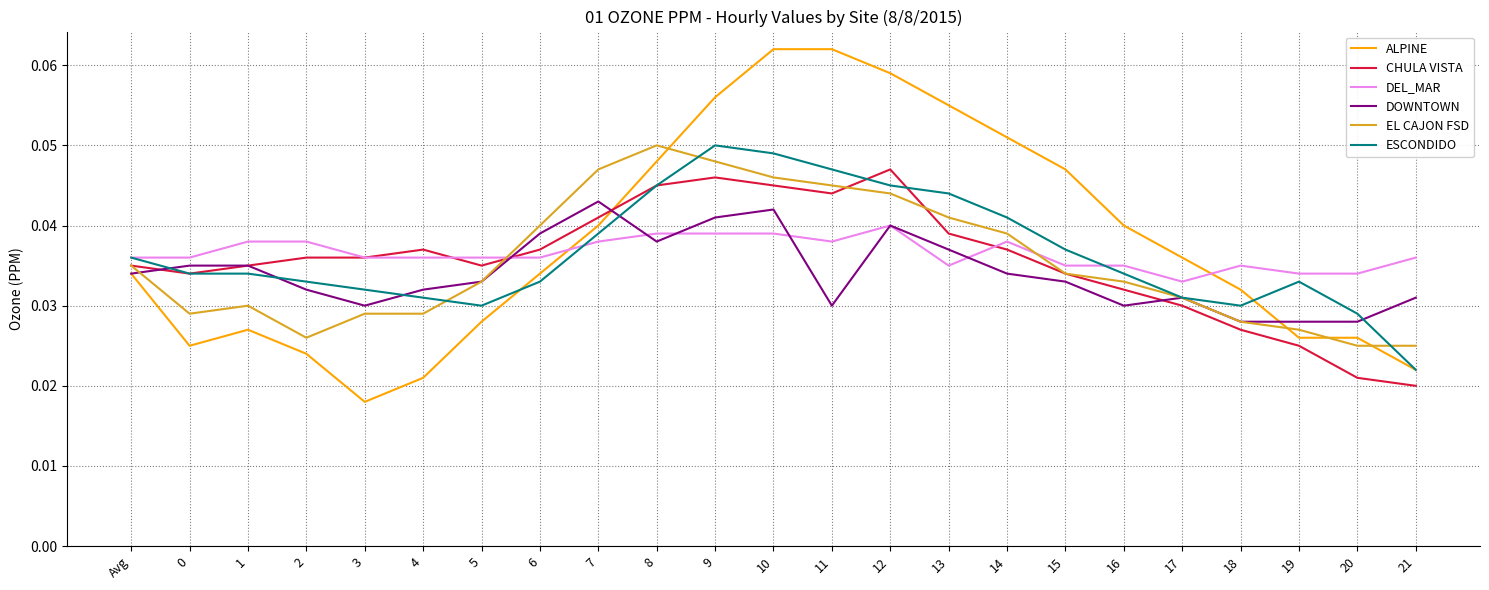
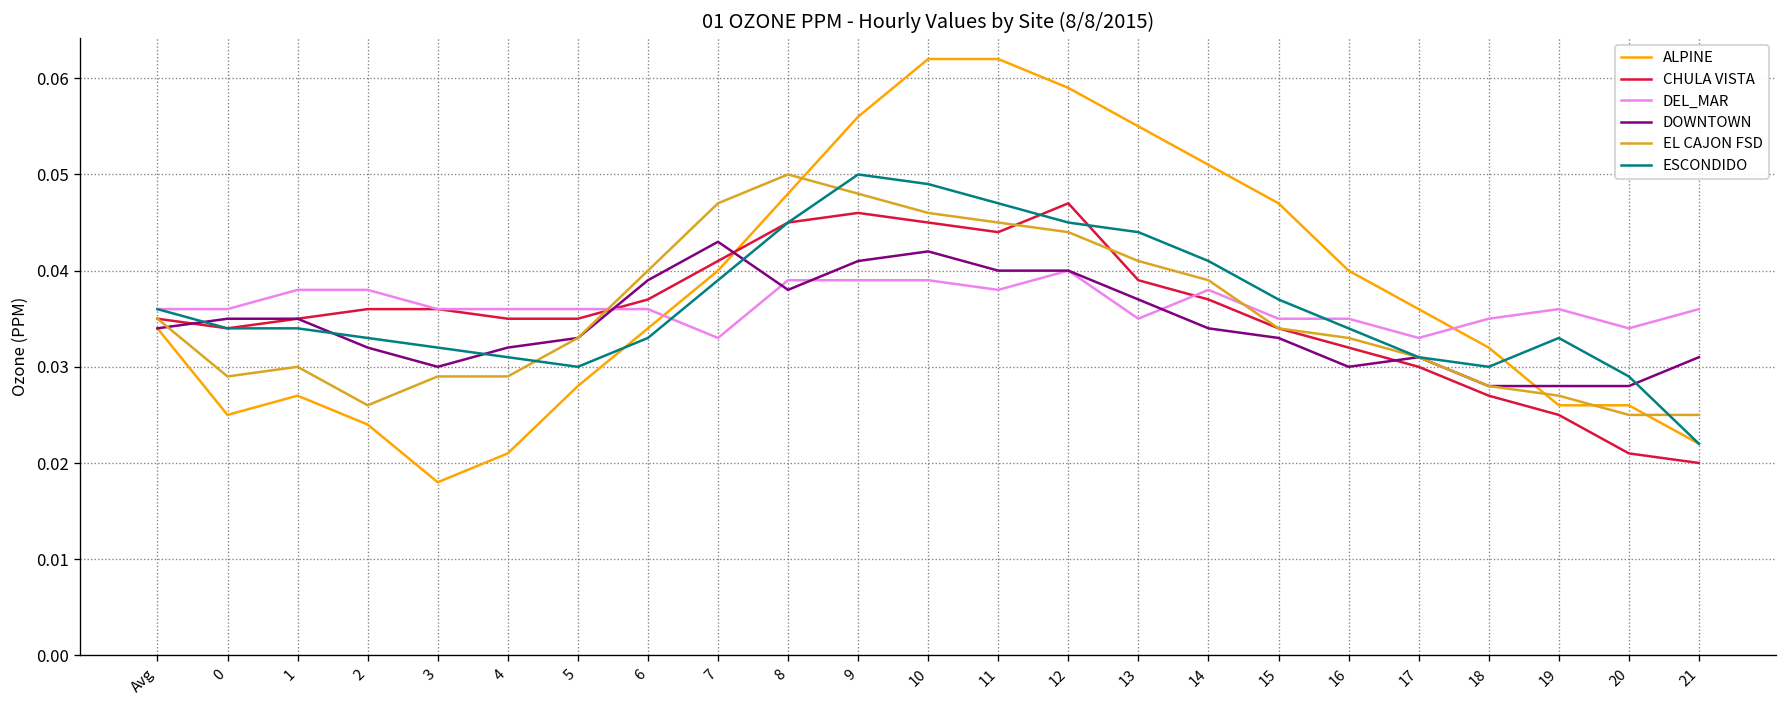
  {
    "CHULA VISTA": {
      "2": 0.036,
-     "4": 0.037,
+     "4": 0.035,
      "5": 0.035,
      "6": 0.037,
      "7": 0.041,
      "9": 0.046,
      "10": 0.045,
      "11": 0.044,
      "12": 0.047,
      "13": 0.039,
      "14": 0.037,
      "16": 0.032,
      "17": 0.030,
      "18": 0.027,
      "19": 0.025,
      "20": 0.021,
      "21": 0.020
    },
    "DEL_MAR": {
      "0": 0.036,
      "1": 0.038,
      "2": 0.038,
      "4": 0.036,
      "5": 0.036,
      "6": 0.036,
-     "7": 0.038,
+     "7": 0.033,
      "8": 0.039,
      "9": 0.039,
      "10": 0.039,
      "11": 0.038,
      "13": 0.035,
      "14": 0.038,
      "15": 0.035,
      "16": 0.035,
      "17": 0.033,
      "18": 0.035,
-     "19": 0.034,
+     "19": 0.036,
      "20": 0.034,
      "21": 0.036
    },
    "DOWNTOWN": {
      "0": 0.035,
      "2": 0.032,
      "3": 0.03,
      "4": 0.032,
      "6": 0.039,
      "7": 0.043,
      "8": 0.038,
      "9": 0.041,
      "10": 0.042,
-     "11": 0.03,
+     "11": 0.04,
      "13": 0.037,
      "14": 0.034,
      "15": 0.033,
      "16": 0.03,
      "19": 0.028,
      "20": 0.028,
      "21": 0.031
    },
    "ESCONDIDO": {
      "1": 0.034,
      "2": 0.033,
      "3": 0.032,
      "4": 0.031,
      "5": 0.030,
      "6": 0.033,
      "7": 0.039,
      "9": 0.050,
      "10": 0.049,
      "11": 0.047,
      "12": 0.045,
      "13": 0.044,
      "14": 0.041,
      "15": 0.037,
      "16": 0.034,
      "18": 0.030,
      "19": 0.033,
      "20": 0.029
    }
  }
